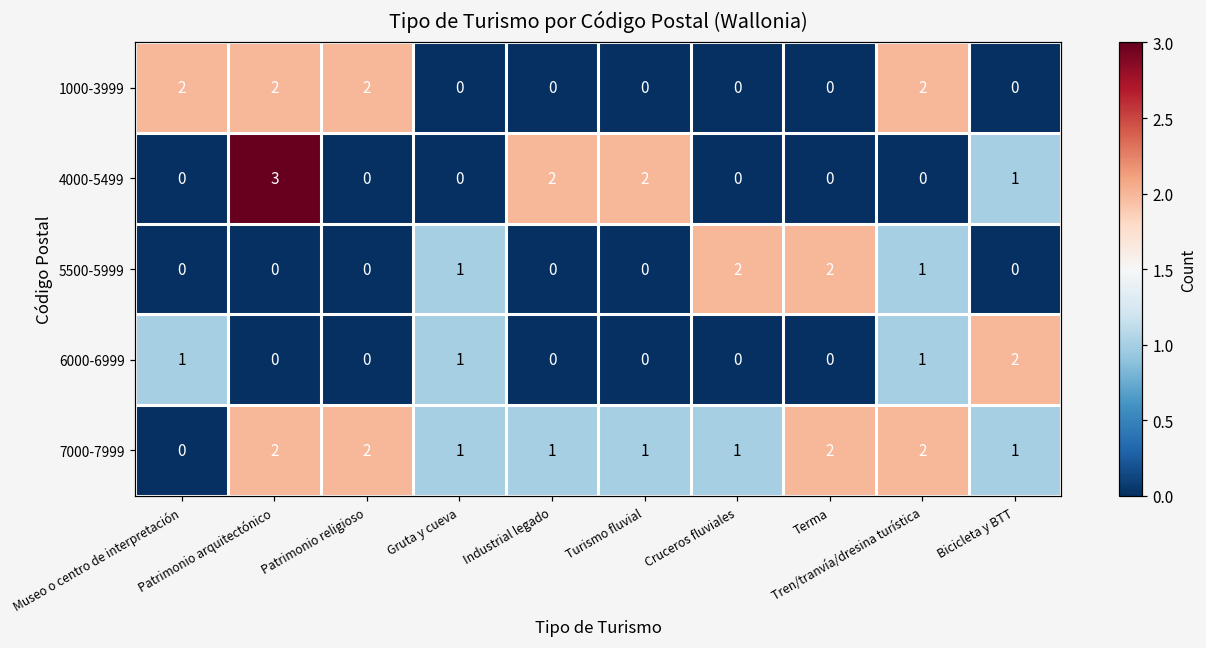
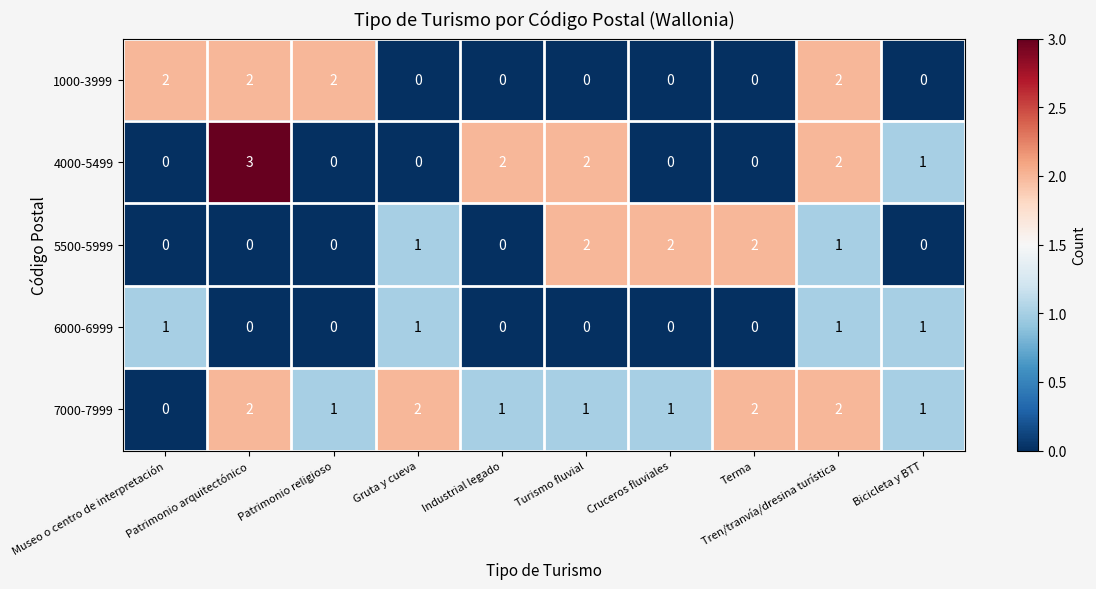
  {
    "1000-3999": {
      "Museo o centro de interpretación": 2,
      "Patrimonio arquitectónico": 2,
      "Patrimonio religioso": 2,
      "Gruta y cueva": 0,
      "Industrial legado": 0,
      "Turismo fluvial": 0,
      "Cruceros fluviales": 0,
      "Terma": 0,
      "Tren/tranvía/dresina turística": 2,
      "Bicicleta y BTT": 0
    },
    "4000-5499": {
      "Museo o centro de interpretación": 0,
      "Patrimonio arquitectónico": 3,
      "Patrimonio religioso": 0,
      "Gruta y cueva": 0,
      "Industrial legado": 2,
      "Turismo fluvial": 2,
      "Cruceros fluviales": 0,
      "Terma": 0,
-     "Tren/tranvía/dresina turística": 0,
+     "Tren/tranvía/dresina turística": 2,
      "Bicicleta y BTT": 1
    },
    "5500-5999": {
      "Museo o centro de interpretación": 0,
      "Patrimonio arquitectónico": 0,
      "Patrimonio religioso": 0,
      "Gruta y cueva": 1,
      "Industrial legado": 0,
-     "Turismo fluvial": 0,
+     "Turismo fluvial": 2,
      "Cruceros fluviales": 2,
      "Terma": 2,
      "Tren/tranvía/dresina turística": 1,
      "Bicicleta y BTT": 0
    },
    "6000-6999": {
      "Museo o centro de interpretación": 1,
      "Patrimonio arquitectónico": 0,
      "Patrimonio religioso": 0,
      "Gruta y cueva": 1,
      "Industrial legado": 0,
      "Turismo fluvial": 0,
      "Cruceros fluviales": 0,
      "Terma": 0,
      "Tren/tranvía/dresina turística": 1,
-     "Bicicleta y BTT": 2
+     "Bicicleta y BTT": 1
    },
    "7000-7999": {
      "Museo o centro de interpretación": 0,
      "Patrimonio arquitectónico": 2,
-     "Patrimonio religioso": 2,
-     "Gruta y cueva": 1,
+     "Patrimonio religioso": 1,
+     "Gruta y cueva": 2,
      "Industrial legado": 1,
      "Turismo fluvial": 1,
      "Cruceros fluviales": 1,
      "Terma": 2,
      "Tren/tranvía/dresina turística": 2,
      "Bicicleta y BTT": 1
    }
  }
